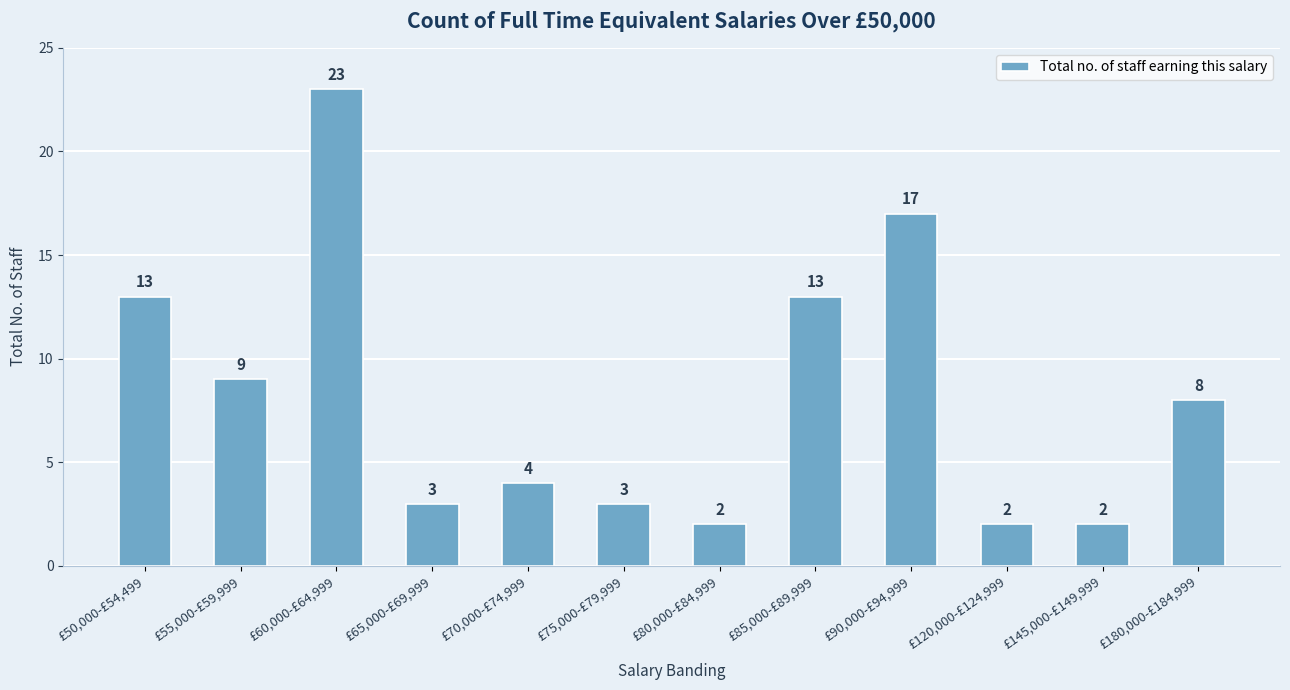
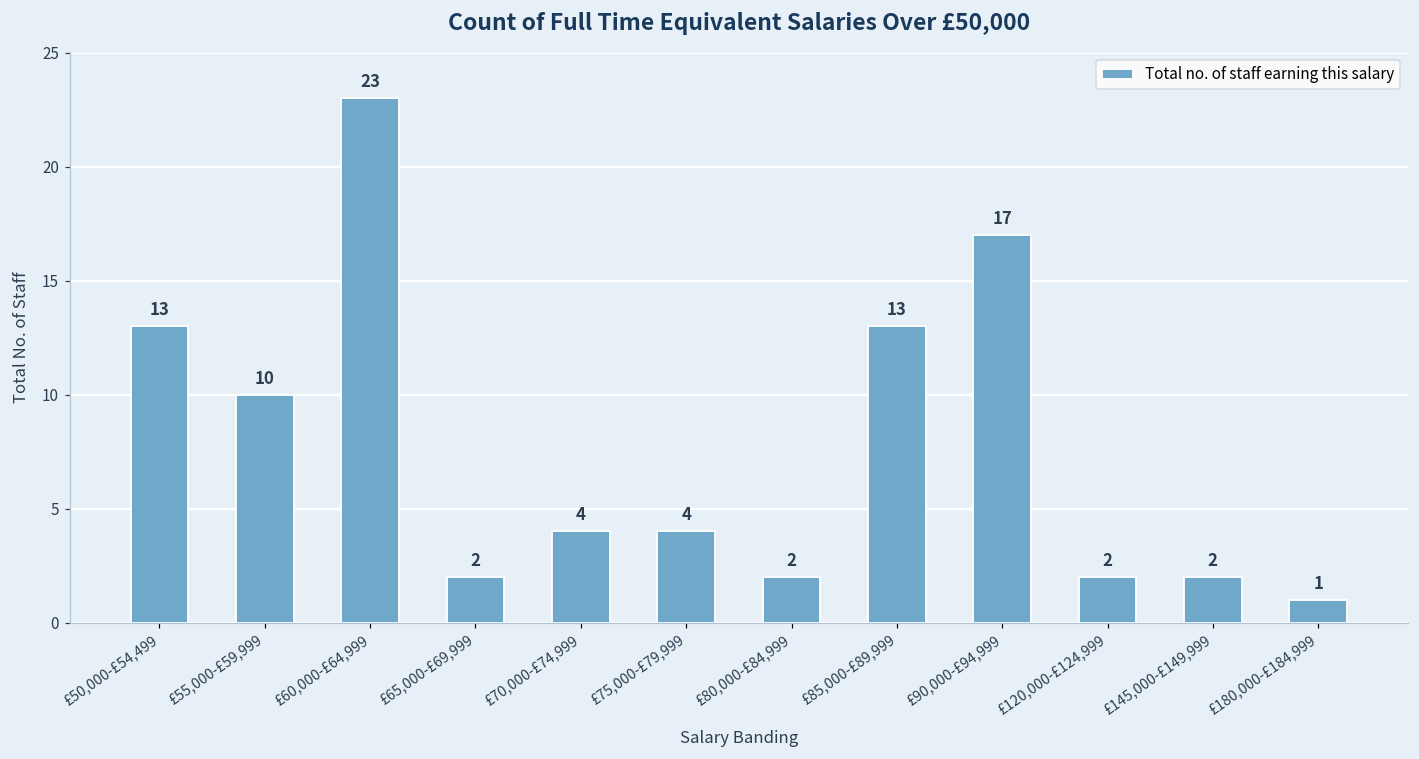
  {
    "£50,000-£54,499": 13,
-   "£55,000-£59,999": 9,
+   "£55,000-£59,999": 10,
    "£60,000-£64,999": 23,
-   "£65,000-£69,999": 3,
+   "£65,000-£69,999": 2,
    "£70,000-£74,999": 4,
-   "£75,000-£79,999": 3,
+   "£75,000-£79,999": 4,
    "£80,000-£84,999": 2,
    "£85,000-£89,999": 13,
    "£90,000-£94,999": 17,
    "£120,000-£124,999": 2,
    "£145,000-£149,999": 2,
-   "£180,000-£184,999": 8
+   "£180,000-£184,999": 1
  }
